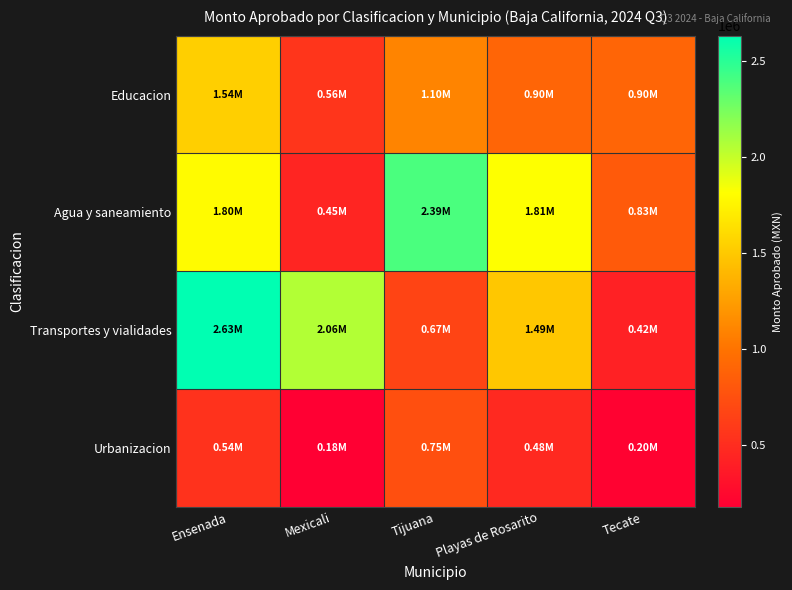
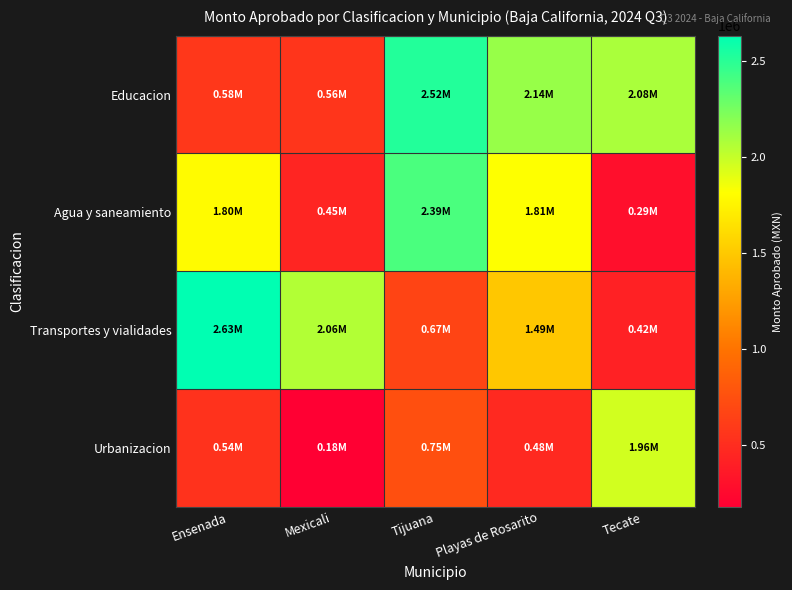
  {
    "Educacion": {
-     "Ensenada": "1.54M",
+     "Ensenada": "0.58M",
      "Mexicali": "0.56M",
-     "Tijuana": "1.10M",
-     "Playas de Rosarito": "0.90M",
-     "Tecate": "0.90M"
+     "Tijuana": "2.52M",
+     "Playas de Rosarito": "2.14M",
+     "Tecate": "2.08M"
    },
    "Agua y saneamiento": {
      "Ensenada": "1.80M",
      "Mexicali": "0.45M",
      "Tijuana": "2.39M",
      "Playas de Rosarito": "1.81M",
-     "Tecate": "0.83M"
+     "Tecate": "0.29M"
    },
    "Transportes y vialidades": {
      "Ensenada": "2.63M",
      "Mexicali": "2.06M",
      "Tijuana": "0.67M",
      "Playas de Rosarito": "1.49M",
      "Tecate": "0.42M"
    },
    "Urbanizacion": {
      "Ensenada": "0.54M",
      "Mexicali": "0.18M",
      "Tijuana": "0.75M",
      "Playas de Rosarito": "0.48M",
-     "Tecate": "0.20M"
+     "Tecate": "1.96M"
    }
  }
